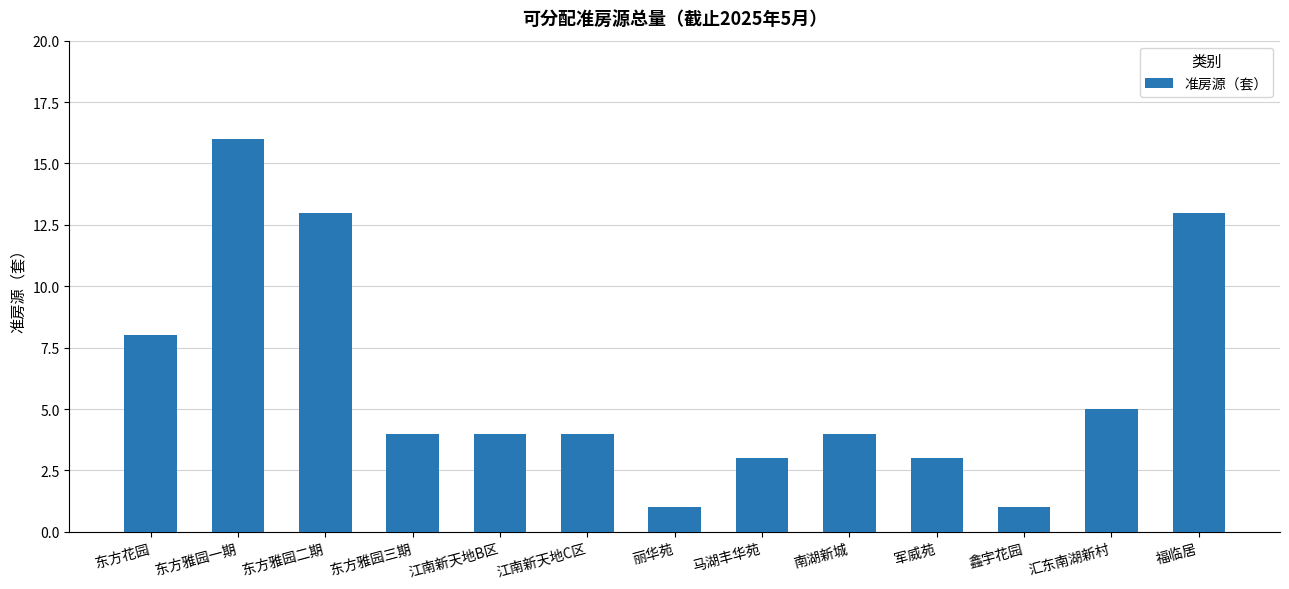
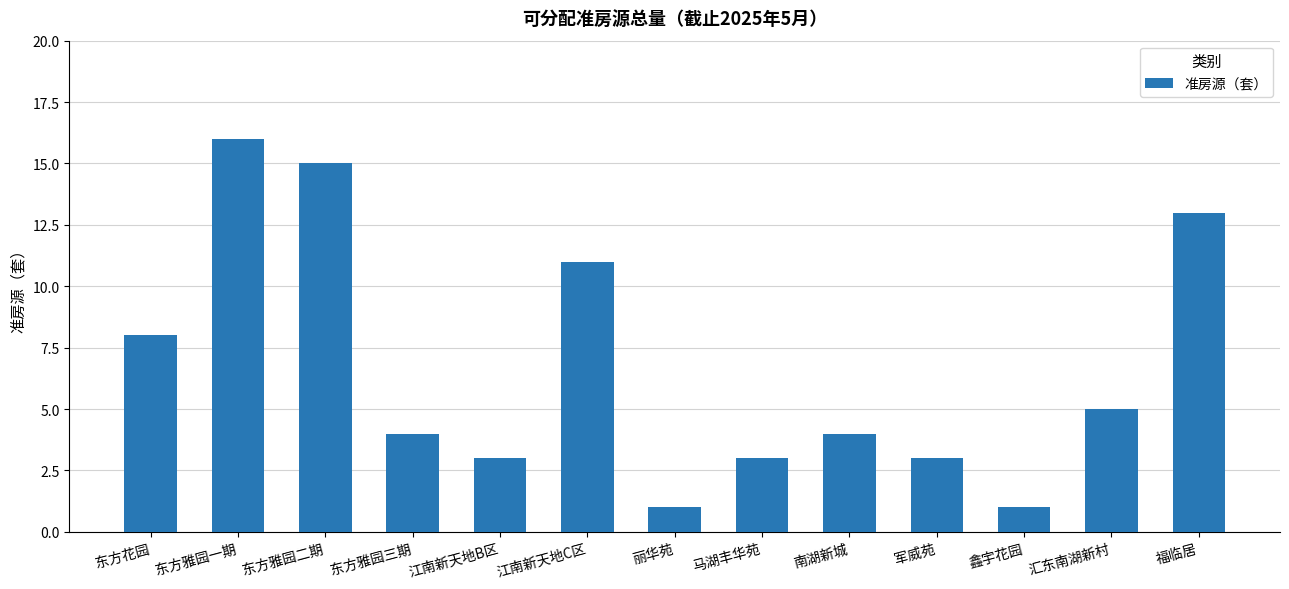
  {
    "东方花园": 8,
    "东方雅园一期": 16,
-   "东方雅园二期": 13,
+   "东方雅园二期": 15,
    "东方雅园三期": 4,
-   "江南新天地B区": 4,
-   "江南新天地C区": 4,
+   "江南新天地B区": 3,
+   "江南新天地C区": 11,
    "丽华苑": 1,
    "马湖丰华苑": 3,
    "南湖新城": 4,
    "军威苑": 3,
    "鑫宇花园": 1,
    "汇东南湖新村": 5,
    "福临居": 13
  }
